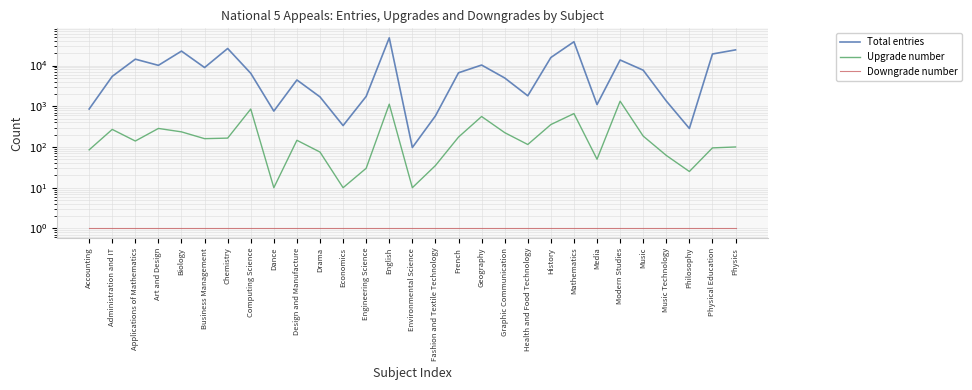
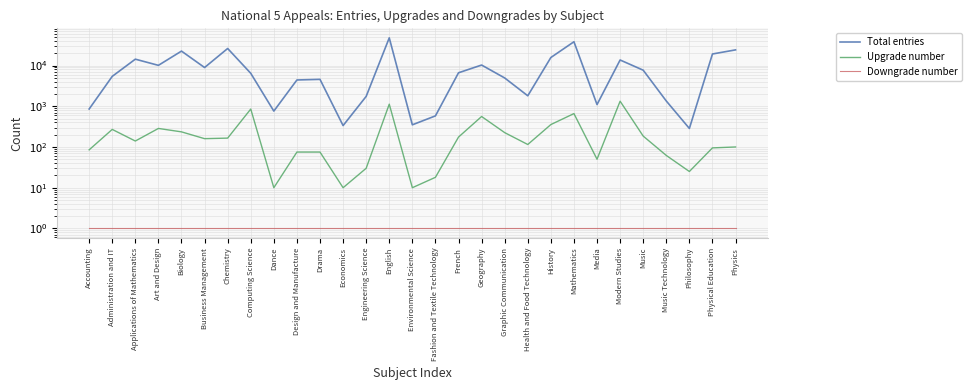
  {
    "Total entries": {
      "Accounting": 900,
      "Administration and IT": 5000,
      "Applications of Mathematics": 14000,
      "Art and Design": 10000,
      "Biology": 20000,
      "Business Management": 9000,
      "Chemistry": 30000,
      "Computing Science": 6000,
      "Dance": 800,
      "Design and Manufacture": 4000,
-     "Drama": 1700,
+     "Drama": 5000,
      "Economics": 300,
      "Engineering Science": 1700,
      "English": 50000,
-     "Environmental Science": 100,
+     "Environmental Science": 400,
      "Fashion and Textile Technology": 600,
      "French": 7000,
      "Geography": 10000,
      "Graphic Communication": 5000,
      "Health and Food Technology": 2000,
      "History": 16000,
      "Mathematics": 40000,
      "Media": 1100,
      "Modern Studies": 14000,
      "Music": 8000,
      "Music Technology": 1300,
      "Philosophy": 300,
      "Physical Education": 20000,
      "Physics": 20000
    },
    "Upgrade number": {
      "Accounting": 90,
      "Administration and IT": 300,
      "Applications of Mathematics": 140,
      "Art and Design": 300,
      "Biology": 200,
      "Business Management": 160,
      "Chemistry": 170,
      "Computing Science": 900,
      "Dance": 10,
-     "Design and Manufacture": 150,
+     "Design and Manufacture": 80,
      "Drama": 80,
      "Economics": 10,
      "Engineering Science": 30,
      "English": 1100,
      "Environmental Science": 10,
-     "Fashion and Textile Technology": 40,
+     "Fashion and Textile Technology": 20,
      "French": 180,
      "Geography": 600,
      "Graphic Communication": 200,
      "Health and Food Technology": 120,
      "History": 400,
      "Mathematics": 700,
      "Media": 50,
      "Modern Studies": 1300,
      "Music": 200,
      "Music Technology": 60,
      "Philosophy": 30,
      "Physical Education": 100,
      "Physics": 100
    },
    "Downgrade number": {
      "Accounting": 1,
      "Administration and IT": 1,
      "Applications of Mathematics": 1,
      "Art and Design": 1,
      "Biology": 1,
      "Business Management": 1,
      "Chemistry": 1,
      "Computing Science": 1,
      "Dance": 1,
      "Design and Manufacture": 1,
      "Drama": 1,
      "Economics": 1,
      "Engineering Science": 1,
      "English": 1,
      "Environmental Science": 1,
      "Fashion and Textile Technology": 1,
      "French": 1,
      "Geography": 1,
      "Graphic Communication": 1,
      "Health and Food Technology": 1,
      "History": 1,
      "Mathematics": 1,
      "Media": 1,
      "Modern Studies": 1,
      "Music": 1,
      "Music Technology": 1,
      "Philosophy": 1,
      "Physical Education": 1,
      "Physics": 1
    }
  }
